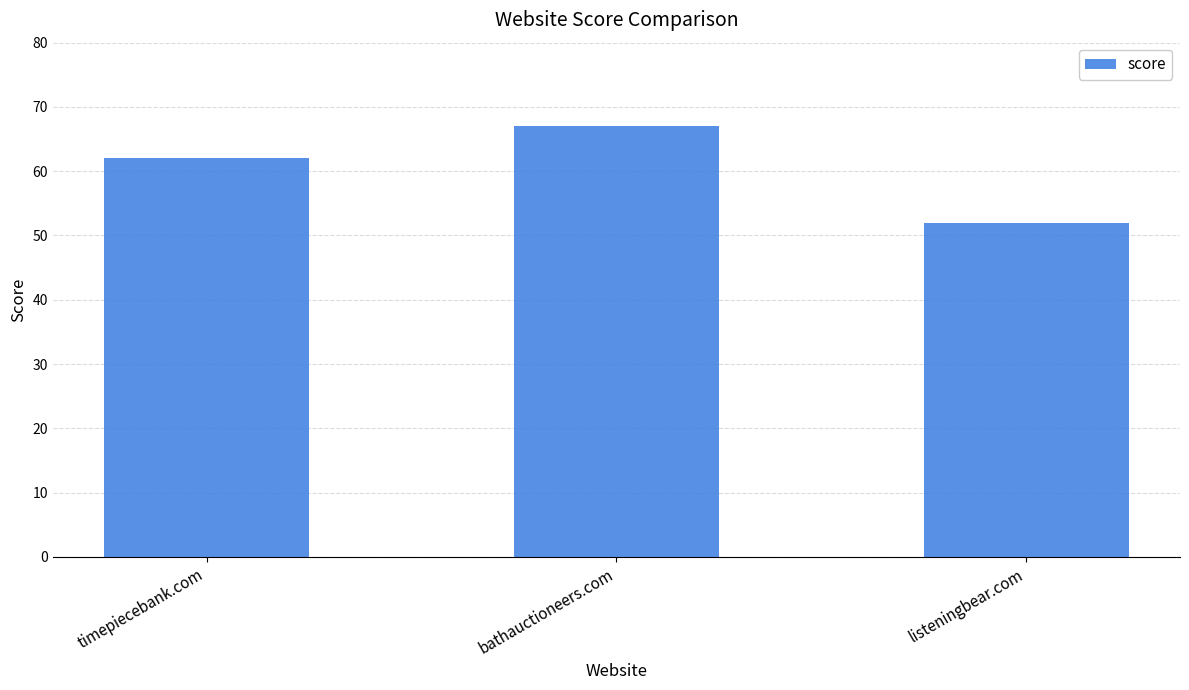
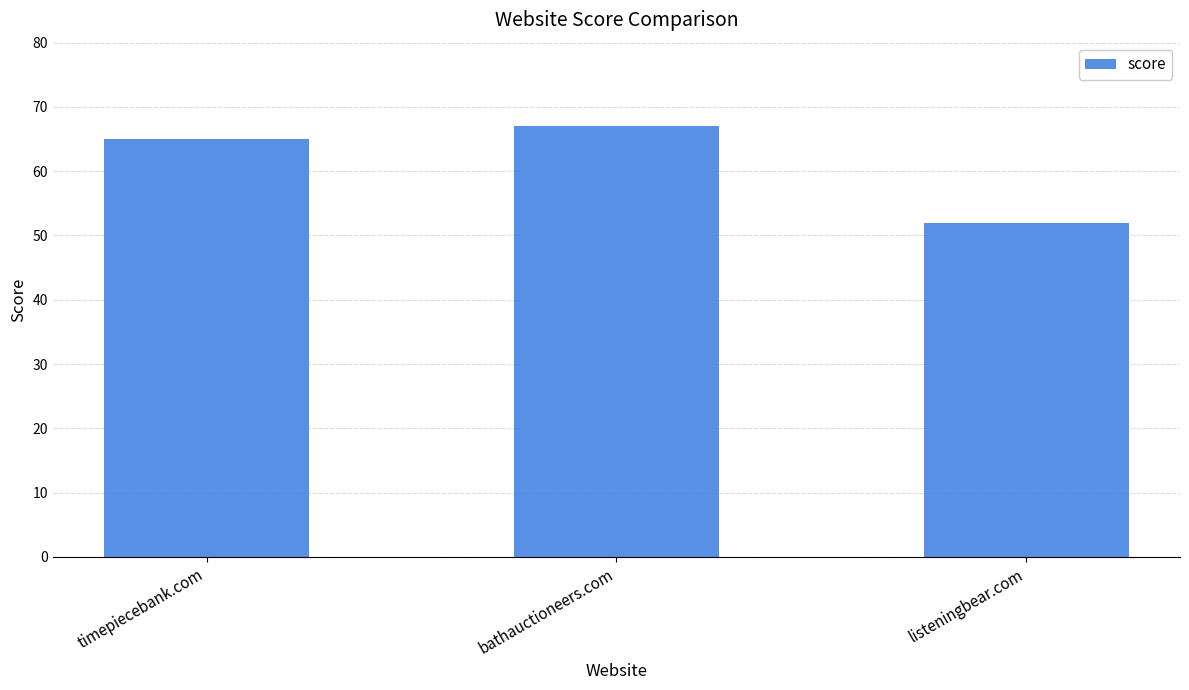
  {
-   "timepiecebank.com": 62,
+   "timepiecebank.com": 65,
    "bathauctioneers.com": 67,
    "listeningbear.com": 52
  }
